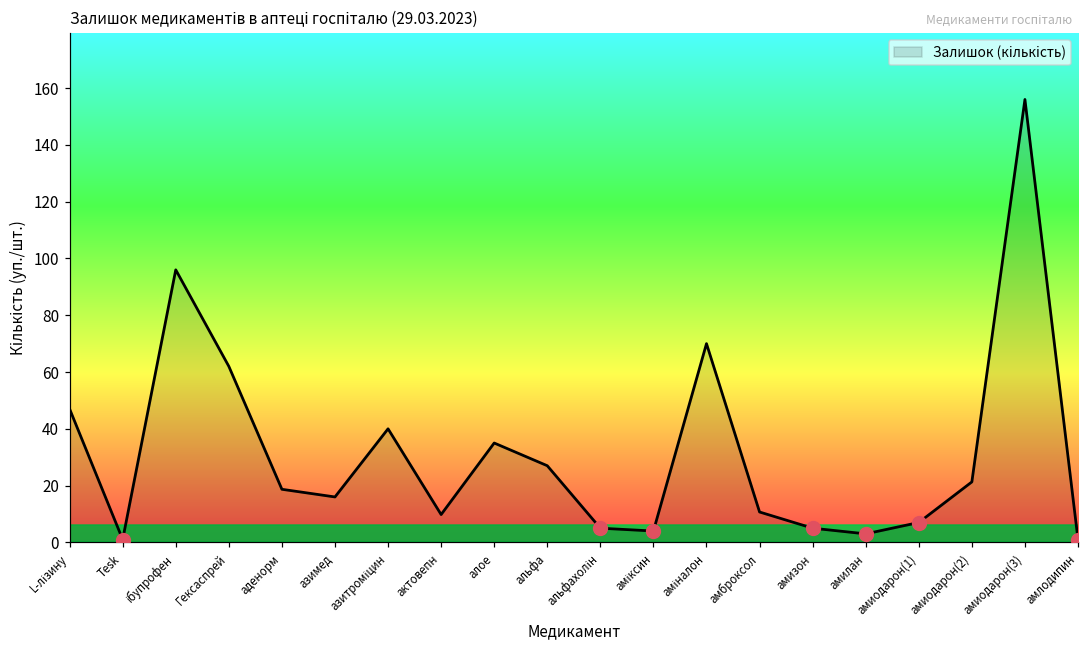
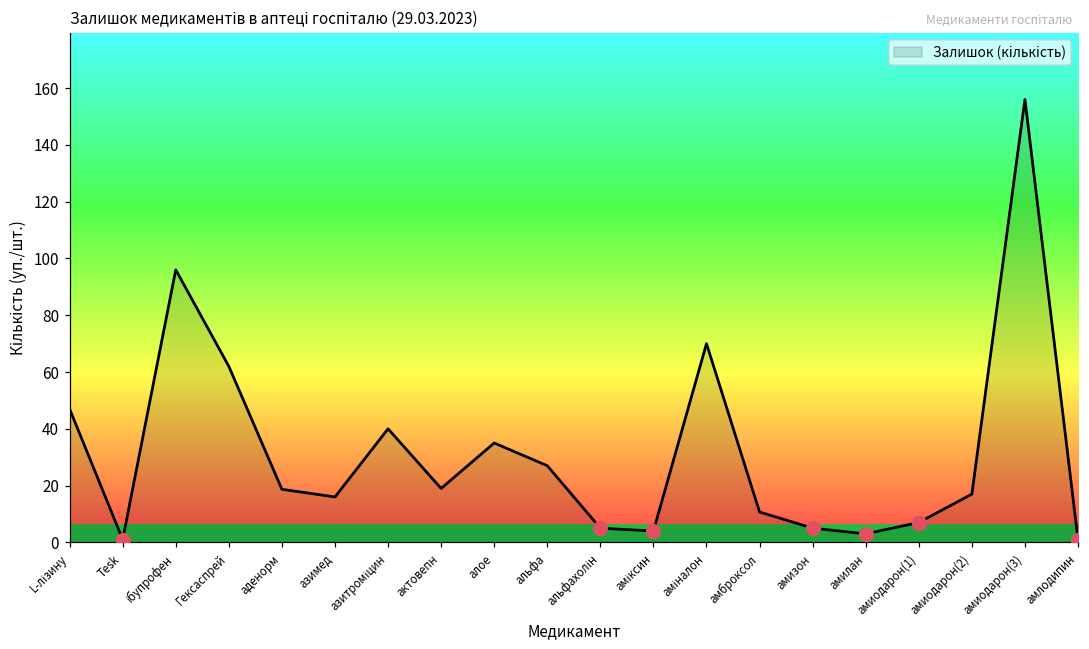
  {
    "Залишок (кількість)": {
      "L-лізину": 47,
      "ібупрофен": 96,
      "Гексаспрей": 62,
      "аденорм": 19,
      "азимед": 16,
      "азитроміцин": 40,
-     "актовепн": 10,
+     "актовепн": 19,
      "алое": 35,
      "альфа": 27,
      "аміналон": 70,
      "амброксол": 11,
-     "амиодарон(2)": 21,
+     "амиодарон(2)": 17,
      "амиодарон(3)": 156
    }
  }
